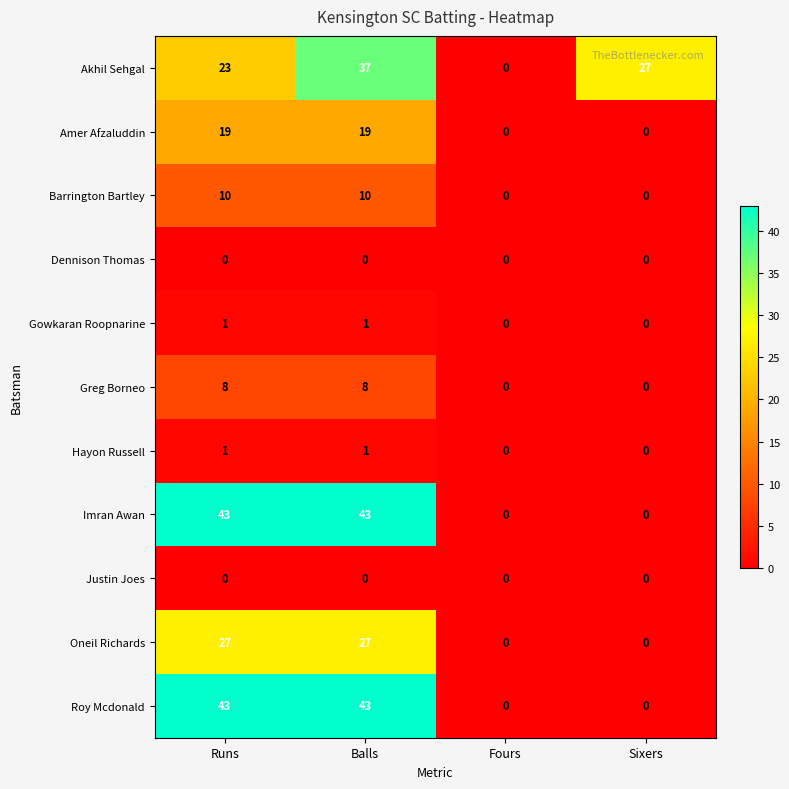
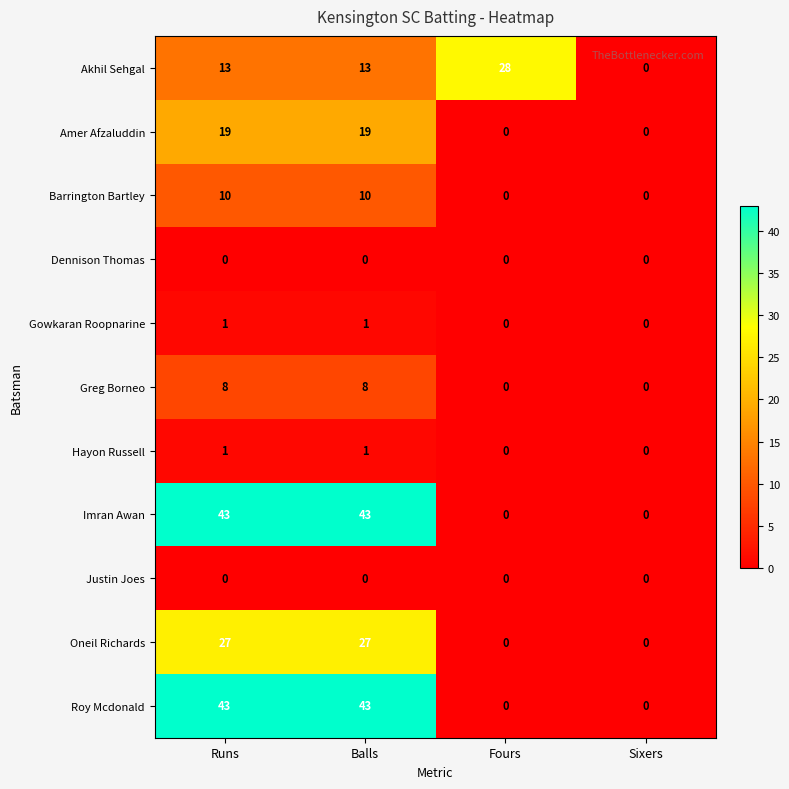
  {
    "Akhil Sehgal": {
-     "Runs": 23,
-     "Balls": 37,
-     "Fours": 0,
-     "Sixers": 27
+     "Runs": 13,
+     "Balls": 13,
+     "Fours": 28,
+     "Sixers": 0
    },
    "Amer Afzaluddin": {
      "Runs": 19,
      "Balls": 19,
      "Fours": 0,
      "Sixers": 0
    },
    "Barrington Bartley": {
      "Runs": 10,
      "Balls": 10,
      "Fours": 0,
      "Sixers": 0
    },
    "Dennison Thomas": {
      "Runs": 0,
      "Balls": 0,
      "Fours": 0,
      "Sixers": 0
    },
    "Gowkaran Roopnarine": {
      "Runs": 1,
      "Balls": 1,
      "Fours": 0,
      "Sixers": 0
    },
    "Greg Borneo": {
      "Runs": 8,
      "Balls": 8,
      "Fours": 0,
      "Sixers": 0
    },
    "Hayon Russell": {
      "Runs": 1,
      "Balls": 1,
      "Fours": 0,
      "Sixers": 0
    },
    "Imran Awan": {
      "Runs": 43,
      "Balls": 43,
      "Fours": 0,
      "Sixers": 0
    },
    "Justin Joes": {
      "Runs": 0,
      "Balls": 0,
      "Fours": 0,
      "Sixers": 0
    },
    "Oneil Richards": {
      "Runs": 27,
      "Balls": 27,
      "Fours": 0,
      "Sixers": 0
    },
    "Roy Mcdonald": {
      "Runs": 43,
      "Balls": 43,
      "Fours": 0,
      "Sixers": 0
    }
  }
